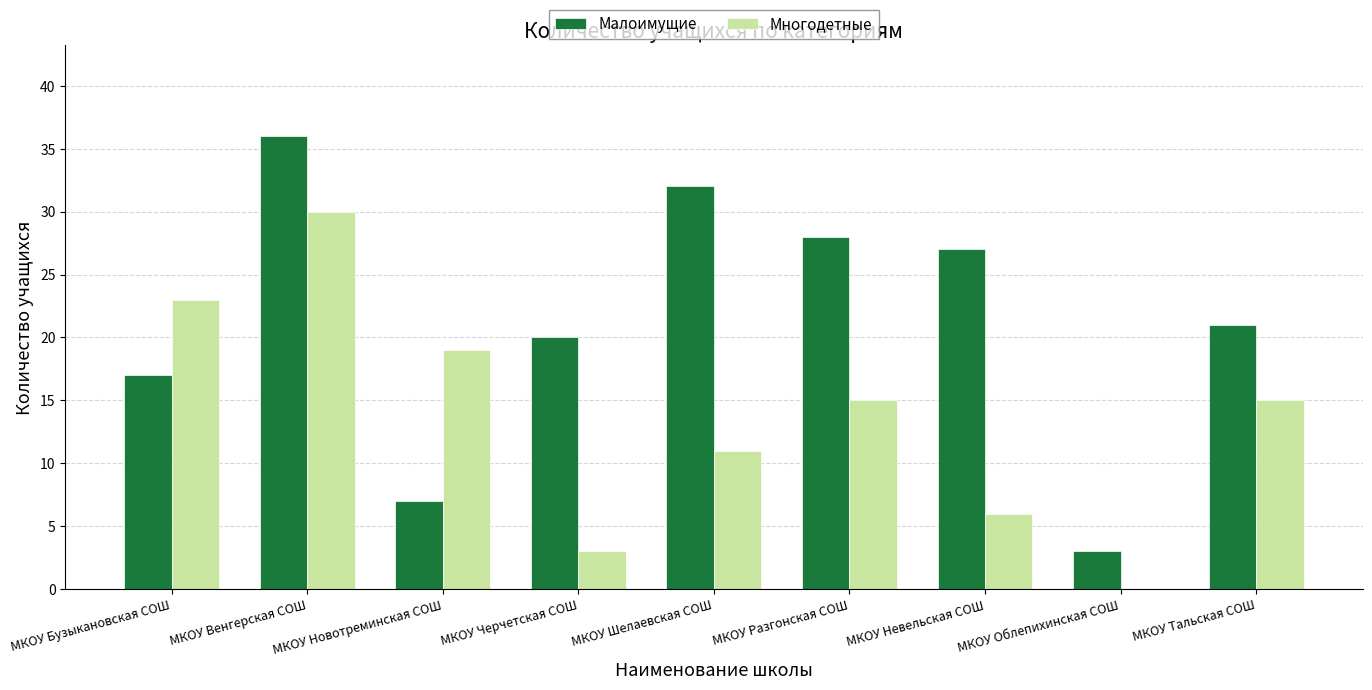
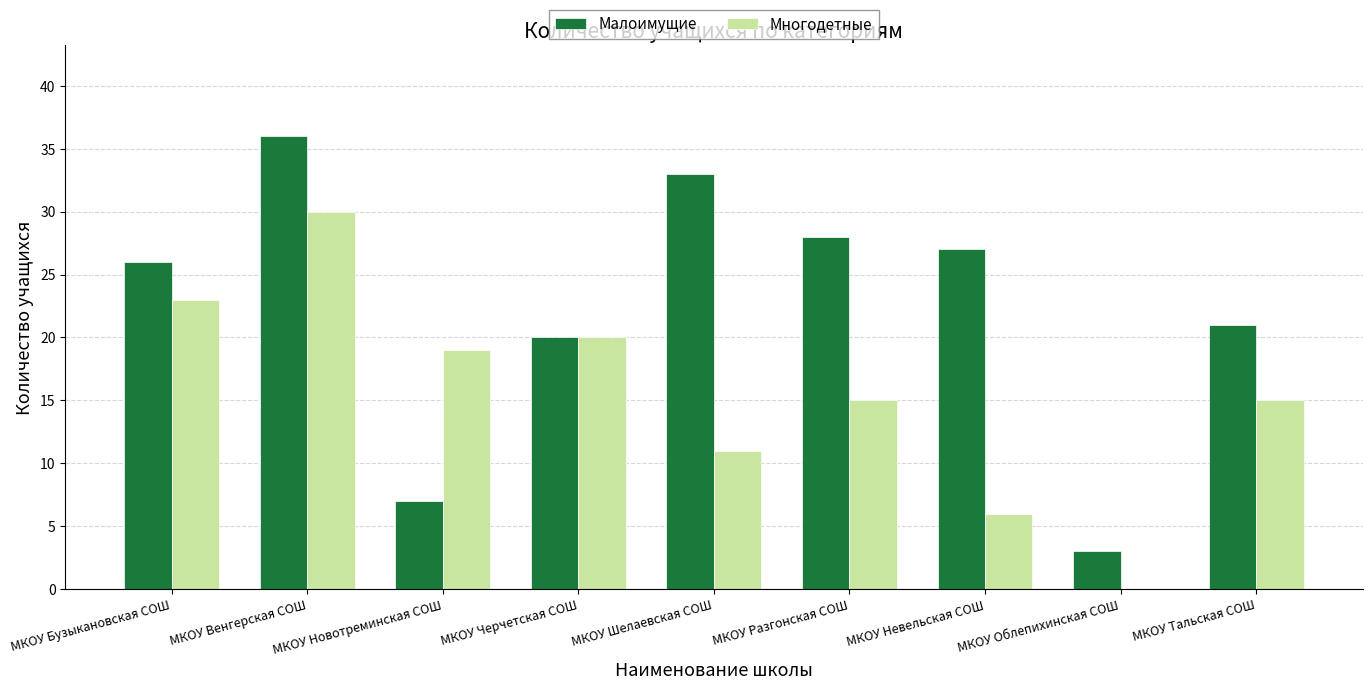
  {
    "Малоимущие": {
-     "МКОУ Бузыкановская СОШ": 17,
+     "МКОУ Бузыкановская СОШ": 26,
      "МКОУ Венгерская СОШ": 36,
      "МКОУ Новотреминская СОШ": 7,
      "МКОУ Черчетская СОШ": 20,
-     "МКОУ Шелаевская СОШ": 32,
+     "МКОУ Шелаевская СОШ": 33,
      "МКОУ Разгонская СОШ": 28,
      "МКОУ Невельская СОШ": 27,
      "МКОУ Облепихинская СОШ": 3,
      "МКОУ Тальская СОШ": 21
    },
    "Многодетные": {
      "МКОУ Бузыкановская СОШ": 23,
      "МКОУ Венгерская СОШ": 30,
      "МКОУ Новотреминская СОШ": 19,
-     "МКОУ Черчетская СОШ": 3,
+     "МКОУ Черчетская СОШ": 20,
      "МКОУ Шелаевская СОШ": 11,
      "МКОУ Разгонская СОШ": 15,
      "МКОУ Невельская СОШ": 6,
      "МКОУ Облепихинская СОШ": 0,
      "МКОУ Тальская СОШ": 15
    }
  }
